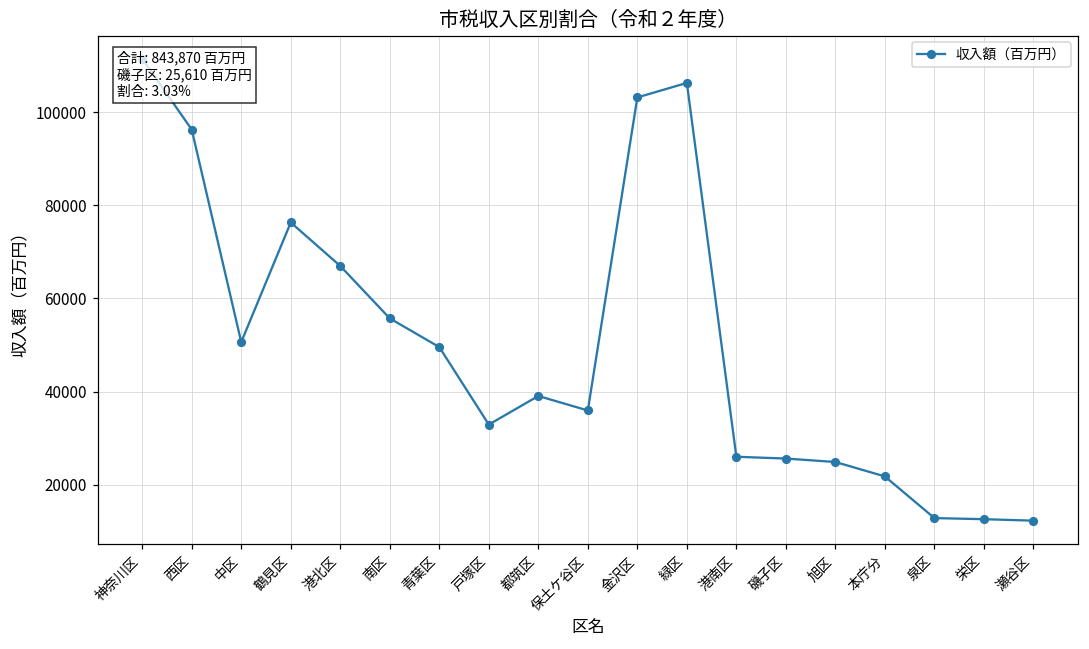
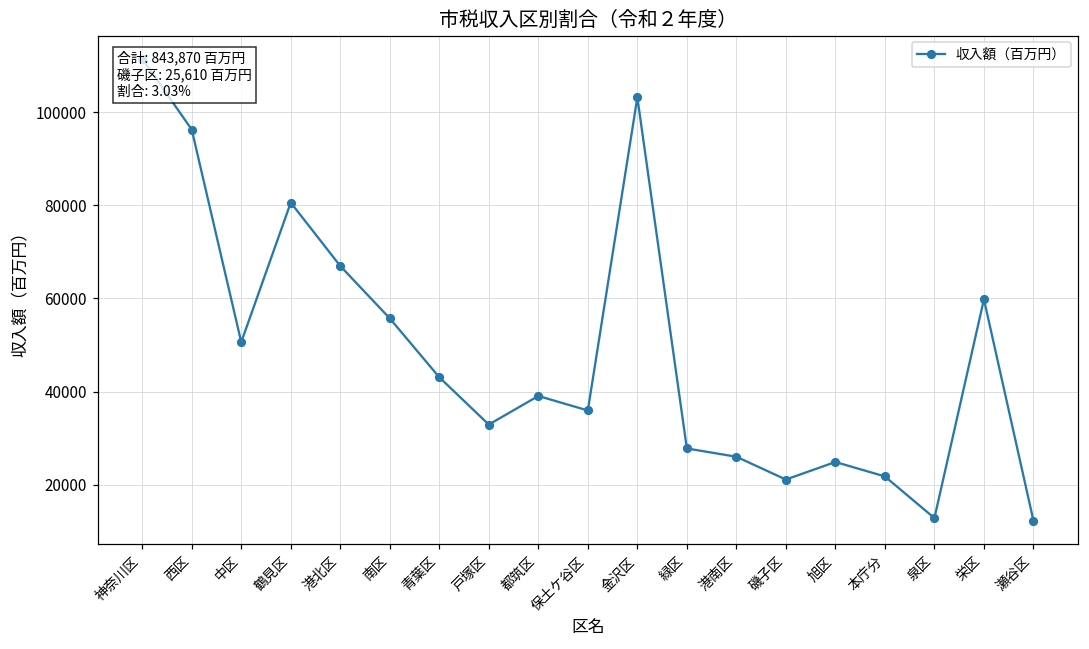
  {
    "西区": 96000,
    "中区": 51000,
-   "鶴見区": 76000,
+   "鶴見区": 81000,
    "港北区": 67000,
    "南区": 56000,
-   "青葉区": 50000,
+   "青葉区": 43000,
    "戸塚区": 33000,
    "都筑区": 39000,
    "保土ケ谷区": 36000,
    "金沢区": 103000,
-   "緑区": 106000,
+   "緑区": 28000,
    "港南区": 26000,
-   "磯子区": 26000,
+   "磯子区": 21000,
    "旭区": 25000,
    "本庁分": 22000,
    "泉区": 13000,
-   "栄区": 13000,
+   "栄区": 60000,
    "瀬谷区": 12000
  }
